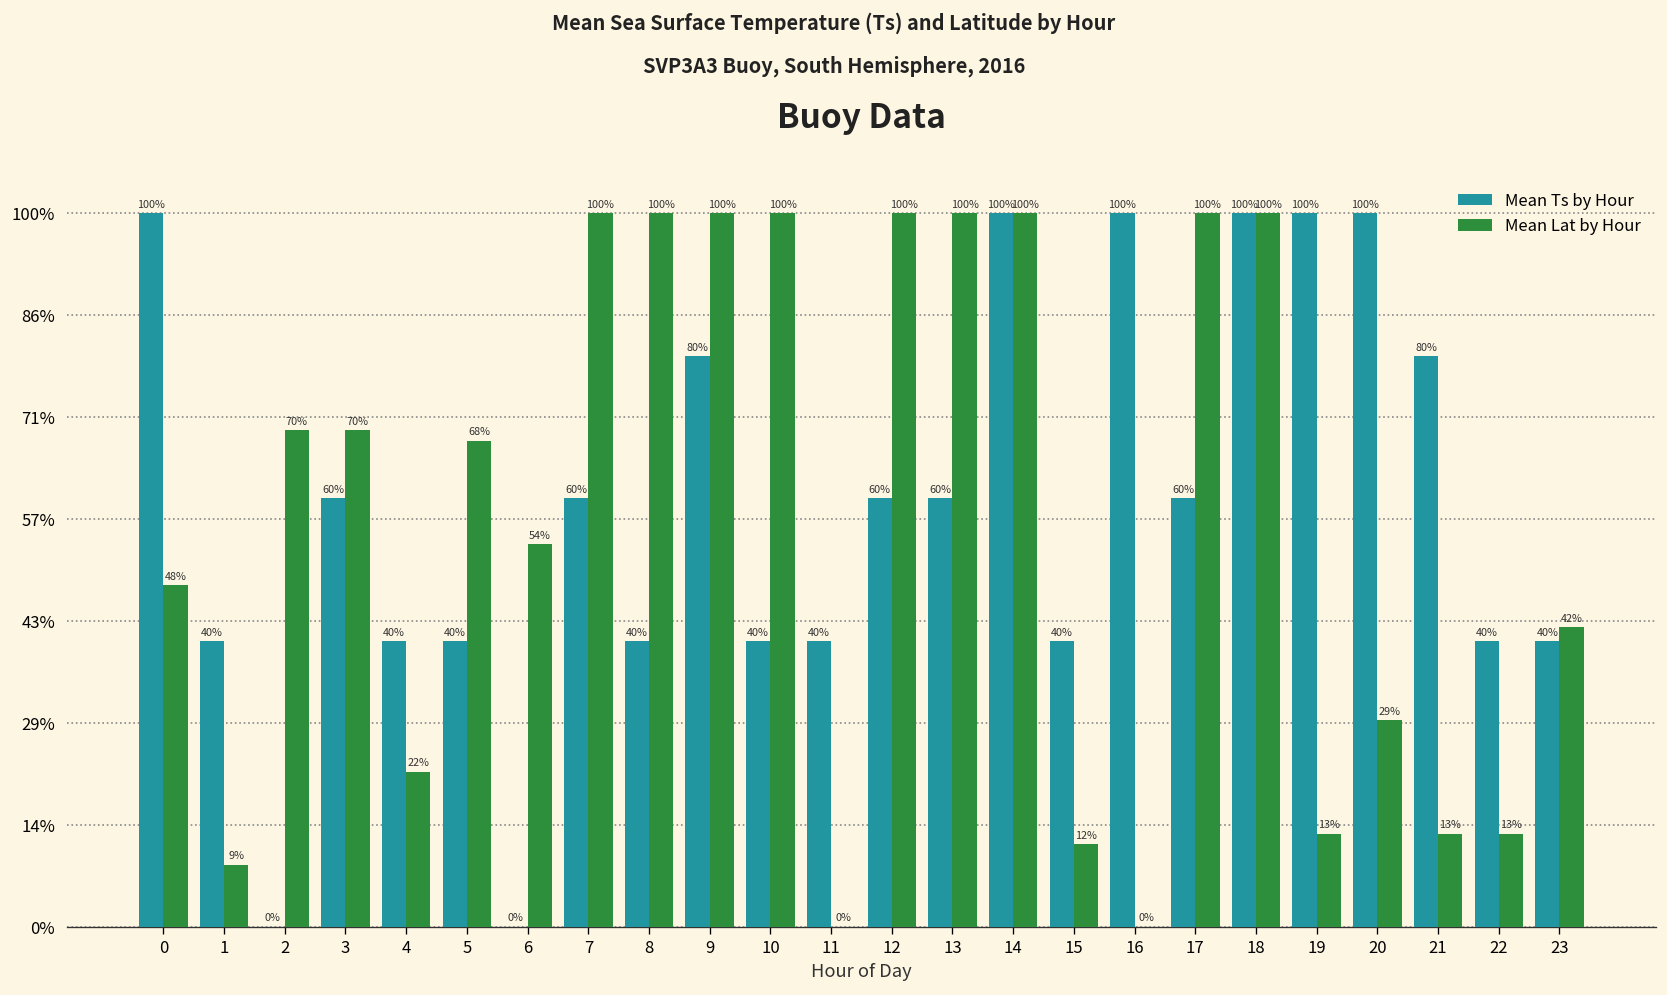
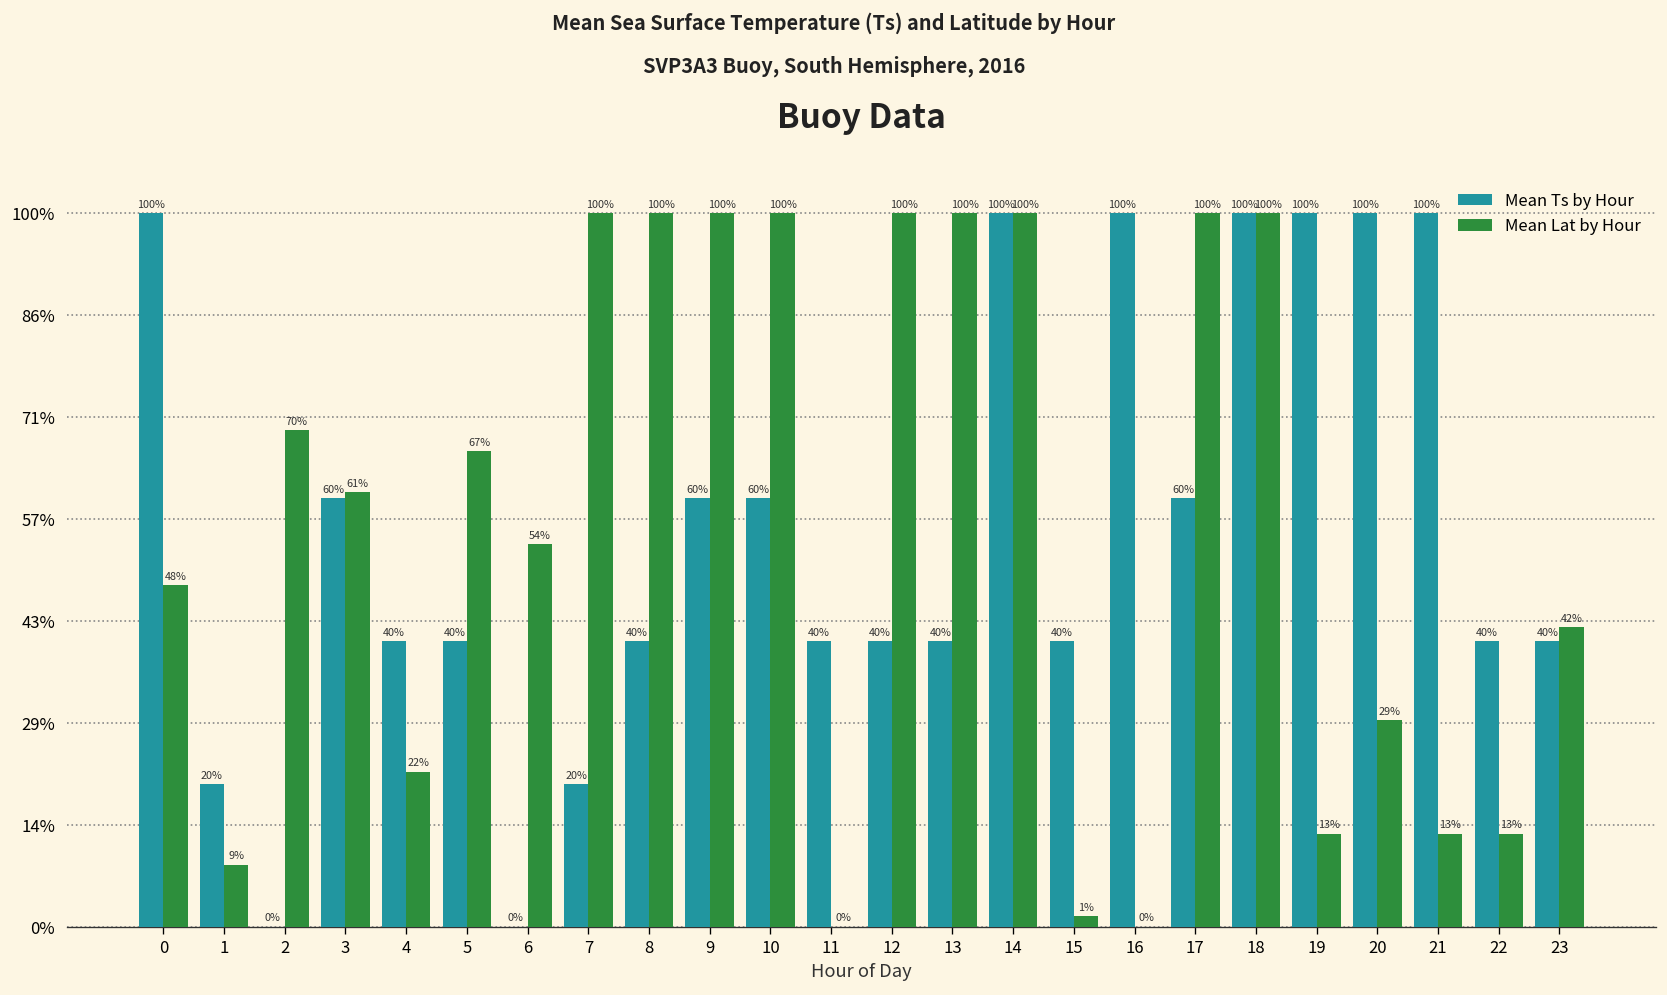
  {
    "Mean Ts by Hour": {
      "0": "100%",
-     "1": "40%",
+     "1": "20%",
      "2": "0%",
      "3": "60%",
      "4": "40%",
      "5": "40%",
      "6": "0%",
-     "7": "60%",
+     "7": "20%",
      "8": "40%",
-     "9": "80%",
-     "10": "40%",
+     "9": "60%",
+     "10": "60%",
      "11": "40%",
-     "12": "60%",
-     "13": "60%",
+     "12": "40%",
+     "13": "40%",
      "14": "100%",
      "15": "40%",
      "16": "100%",
      "17": "60%",
      "18": "100%",
      "19": "100%",
      "20": "100%",
-     "21": "80%",
+     "21": "100%",
      "22": "40%",
      "23": "40%"
    },
    "Mean Lat by Hour": {
      "0": "48%",
      "1": "9%",
      "2": "70%",
-     "3": "70%",
+     "3": "61%",
      "4": "22%",
-     "5": "68%",
+     "5": "67%",
      "6": "54%",
      "7": "100%",
      "8": "100%",
      "9": "100%",
      "10": "100%",
      "11": "0%",
      "12": "100%",
      "13": "100%",
      "14": "100%",
-     "15": "12%",
+     "15": "1%",
      "16": "0%",
      "17": "100%",
      "18": "100%",
      "19": "13%",
      "20": "29%",
      "21": "13%",
      "22": "13%",
      "23": "42%"
    }
  }
